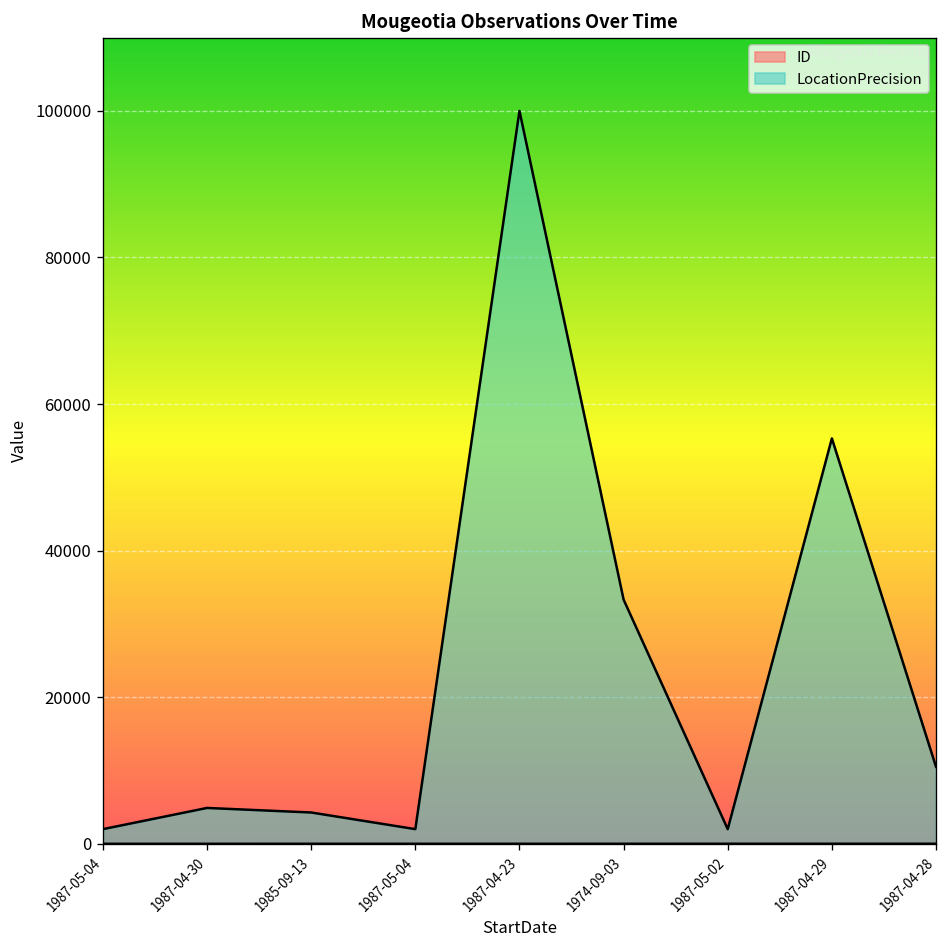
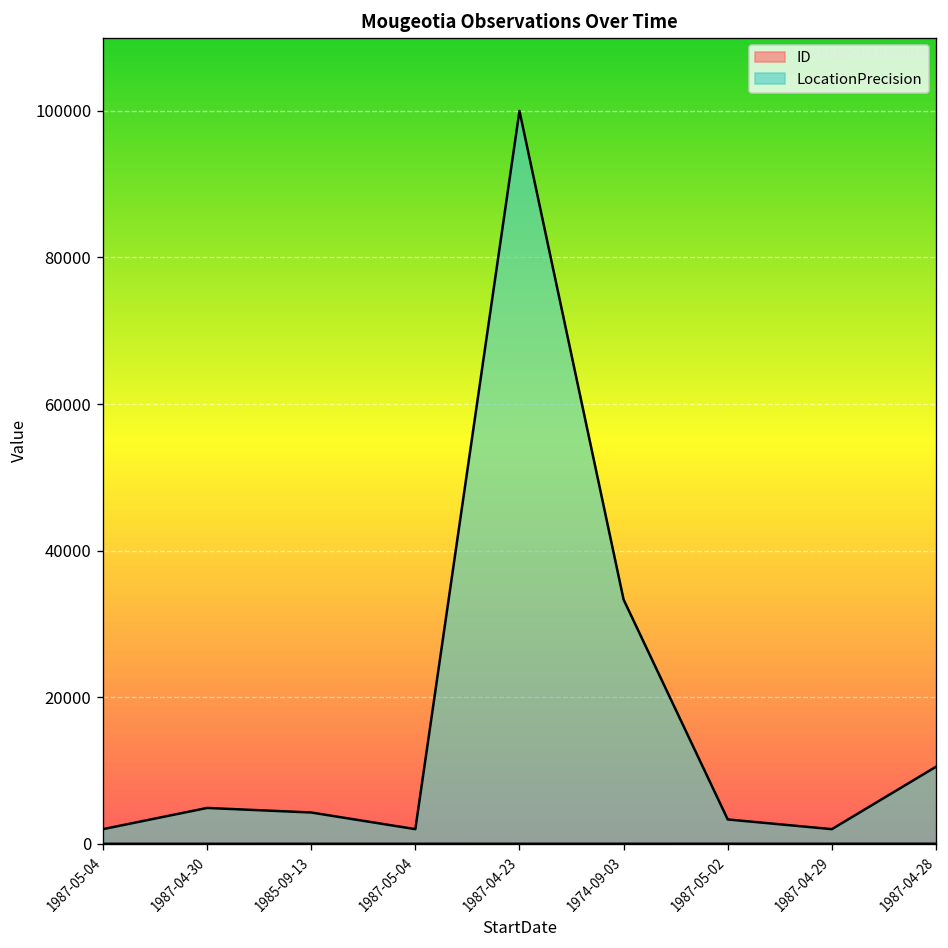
  {
    "ID": {
      "1987-04-30": 0,
      "1985-09-13": 0,
      "1987-04-23": 0,
      "1974-09-03": 0,
      "1987-05-02": 0,
      "1987-04-29": 0,
      "1987-04-28": 0
    },
    "LocationPrecision": {
      "1987-04-30": 5000,
      "1985-09-13": 4000,
      "1987-04-23": 100000,
      "1974-09-03": 33000,
-     "1987-05-02": 2000,
-     "1987-04-29": 55000,
+     "1987-05-02": 3000,
+     "1987-04-29": 2000,
      "1987-04-28": 11000
    }
  }
